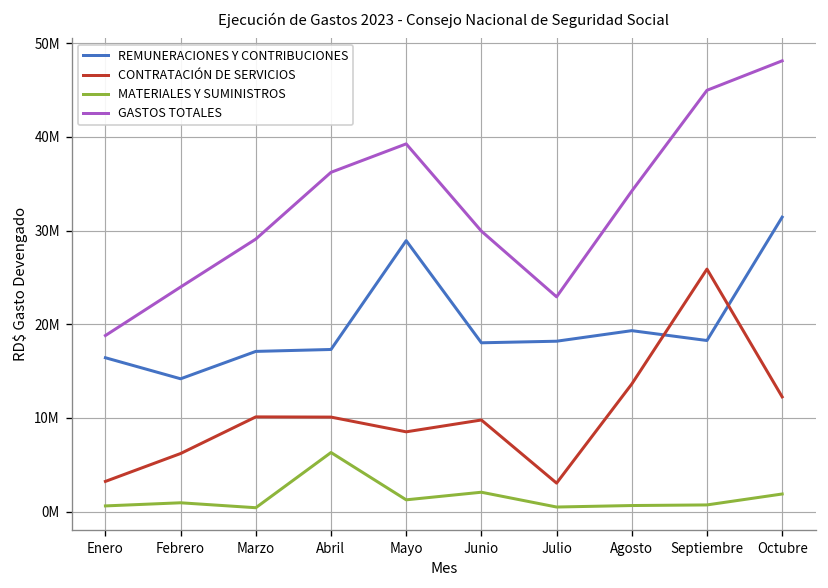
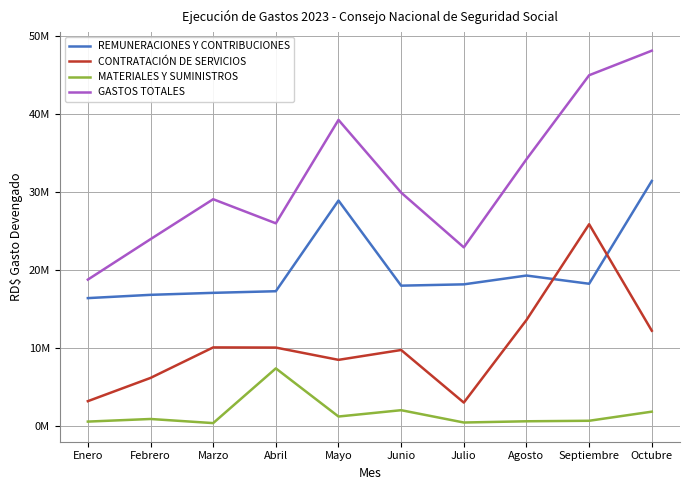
  {
    "REMUNERACIONES Y CONTRIBUCIONES": {
      "Enero": 16000000,
-     "Febrero": 14000000,
+     "Febrero": 17000000,
      "Marzo": 17000000,
      "Abril": 17000000,
      "Mayo": 29000000,
      "Junio": 18000000,
      "Julio": 18000000,
      "Agosto": 19000000,
      "Septiembre": 18000000,
      "Octubre": 31000000
    },
    "CONTRATACIÓN DE SERVICIOS": {
      "Enero": 3000000,
      "Febrero": 6000000,
      "Marzo": 10000000,
      "Abril": 10000000,
      "Mayo": 9000000,
      "Junio": 10000000,
      "Julio": 3000000,
      "Agosto": 14000000,
      "Septiembre": 26000000,
      "Octubre": 12000000
    },
    "MATERIALES Y SUMINISTROS": {
      "Enero": 1000000,
      "Febrero": 1000000,
      "Marzo": 0,
-     "Abril": 6000000,
+     "Abril": 7000000,
      "Mayo": 1000000,
      "Junio": 2000000,
      "Julio": 0,
      "Agosto": 1000000,
      "Septiembre": 1000000,
      "Octubre": 2000000
    },
    "GASTOS TOTALES": {
      "Enero": 19000000,
      "Febrero": 24000000,
      "Marzo": 29000000,
-     "Abril": 36000000,
+     "Abril": 26000000,
      "Mayo": 39000000,
      "Junio": 30000000,
      "Julio": 23000000,
      "Agosto": 34000000,
      "Septiembre": 45000000,
      "Octubre": 48000000
    }
  }
